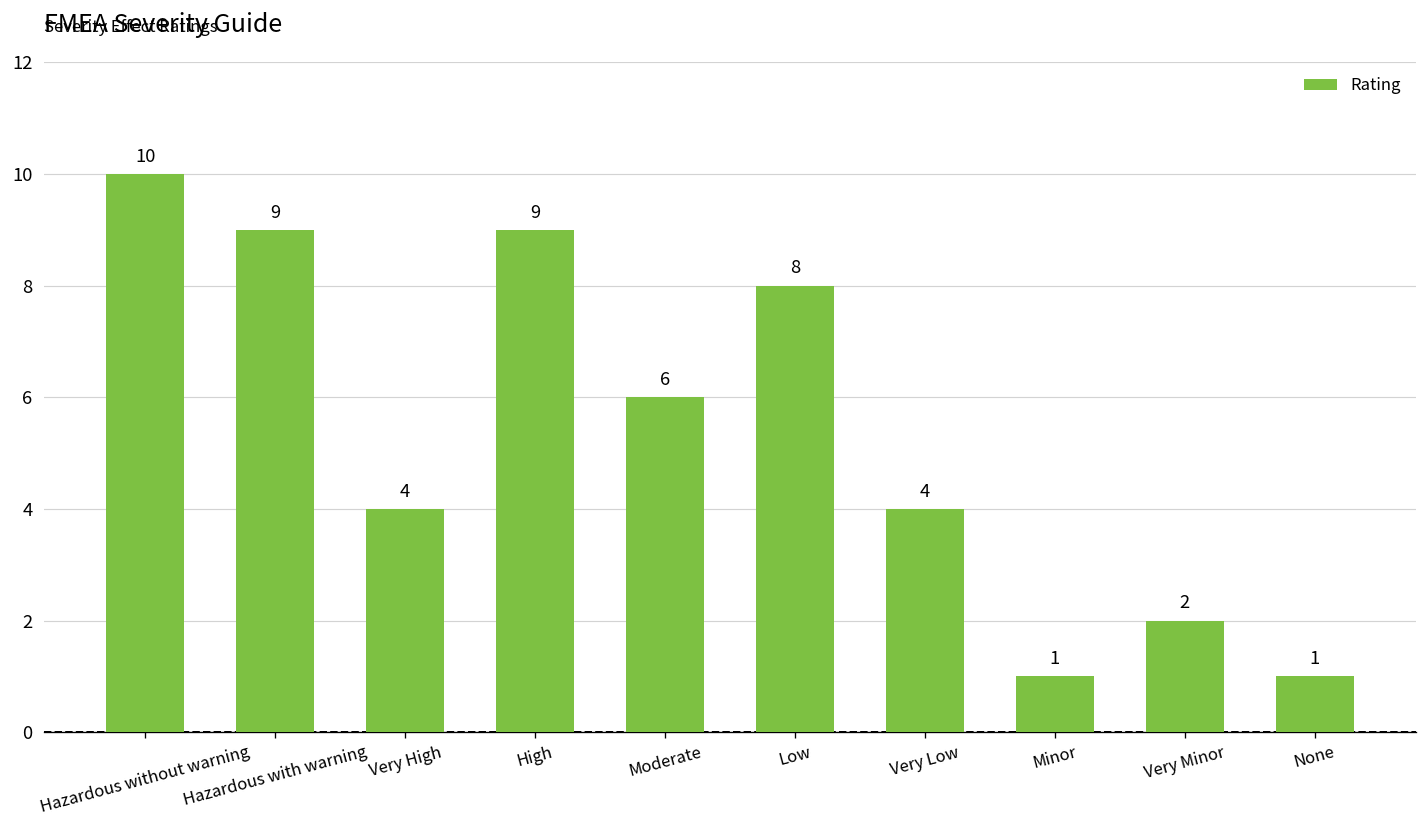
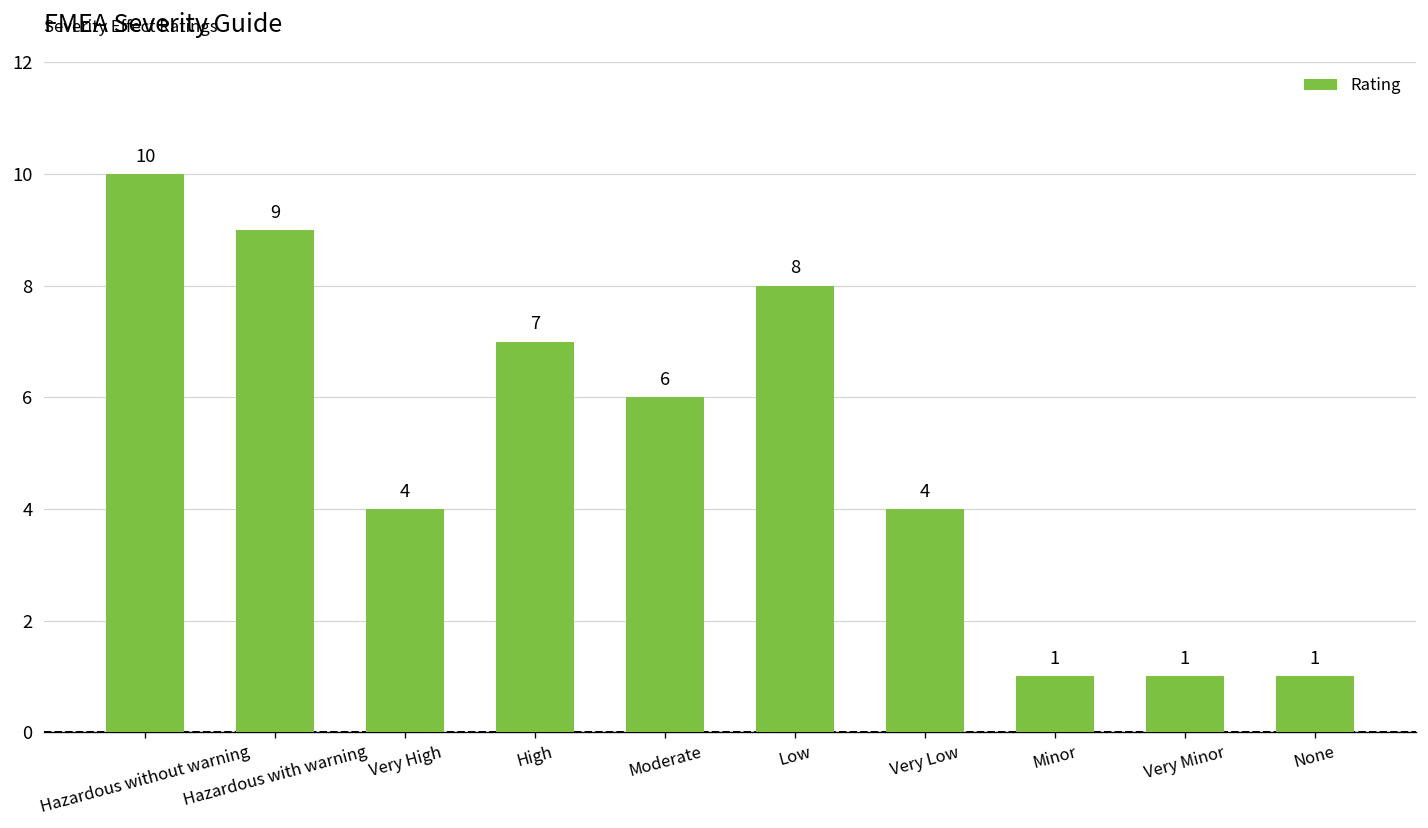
  {
    "Hazardous without warning": 10,
    "Hazardous with warning": 9,
    "Very High": 4,
-   "High": 9,
+   "High": 7,
    "Moderate": 6,
    "Low": 8,
    "Very Low": 4,
    "Minor": 1,
-   "Very Minor": 2,
+   "Very Minor": 1,
    "None": 1
  }
